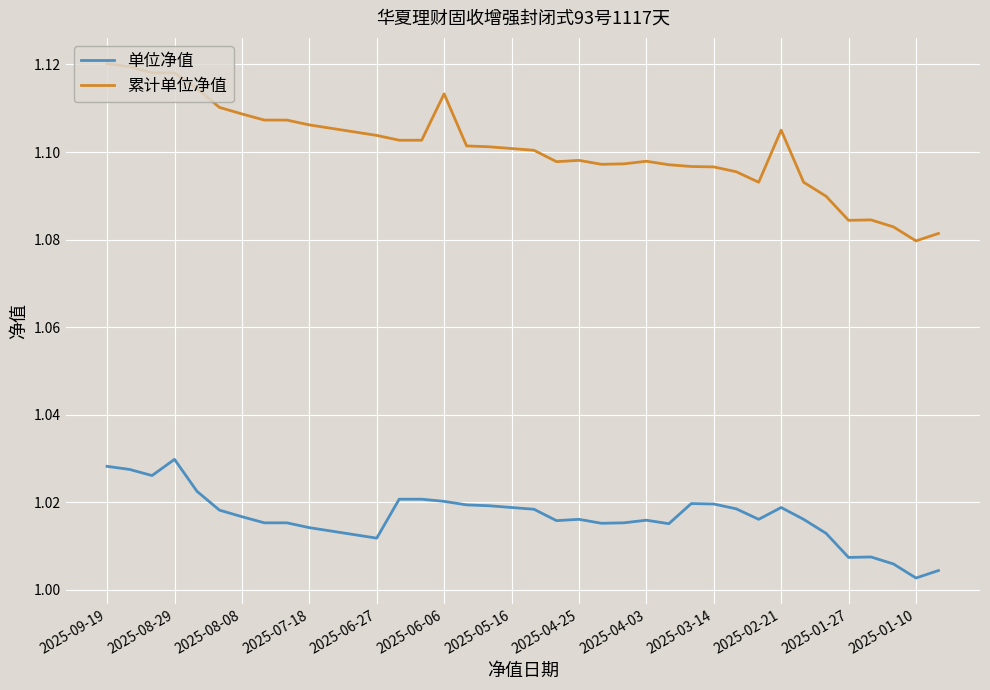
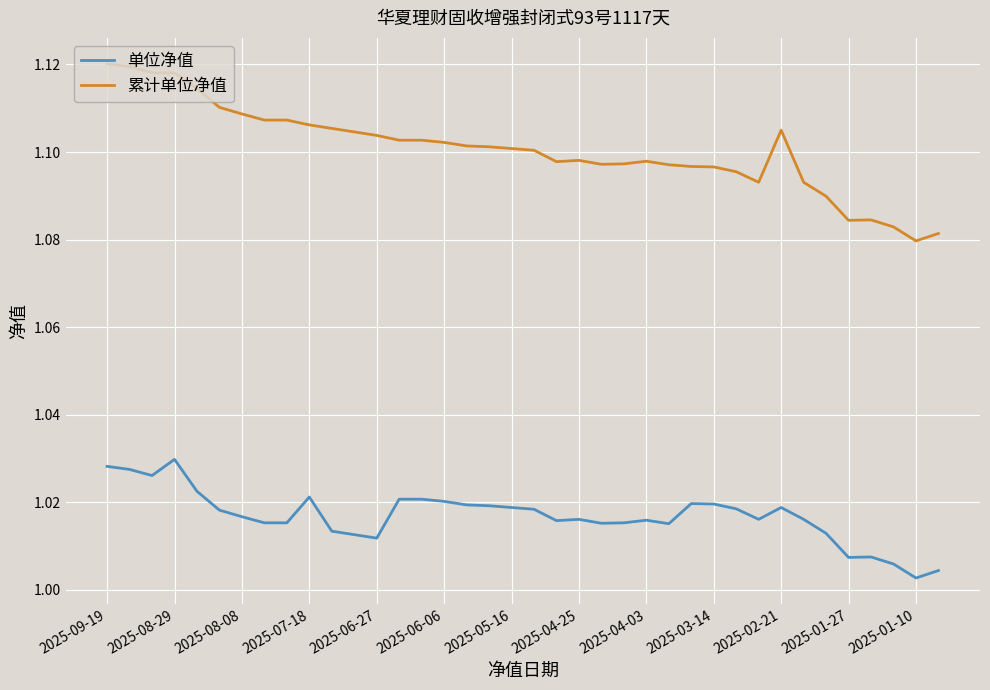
  {
    "单位净值": {
      "2025-09-19": 1.028,
      "2025-08-29": 1.030,
      "2025-08-08": 1.017,
-     "2025-07-18": 1.014,
+     "2025-07-18": 1.021,
      "2025-06-27": 1.012,
      "2025-06-06": 1.020,
      "2025-05-16": 1.019,
      "2025-04-25": 1.016,
      "2025-04-03": 1.016,
      "2025-03-14": 1.020,
      "2025-02-21": 1.019,
      "2025-01-27": 1.007,
      "2025-01-10": 1.003
    },
    "累计单位净值": {
      "2025-08-08": 1.109,
      "2025-07-18": 1.106,
      "2025-06-27": 1.104,
-     "2025-06-06": 1.113,
+     "2025-06-06": 1.102,
      "2025-05-16": 1.101,
      "2025-04-25": 1.098,
      "2025-04-03": 1.098,
      "2025-03-14": 1.097,
      "2025-02-21": 1.105,
      "2025-01-27": 1.084,
      "2025-01-10": 1.080
    }
  }
